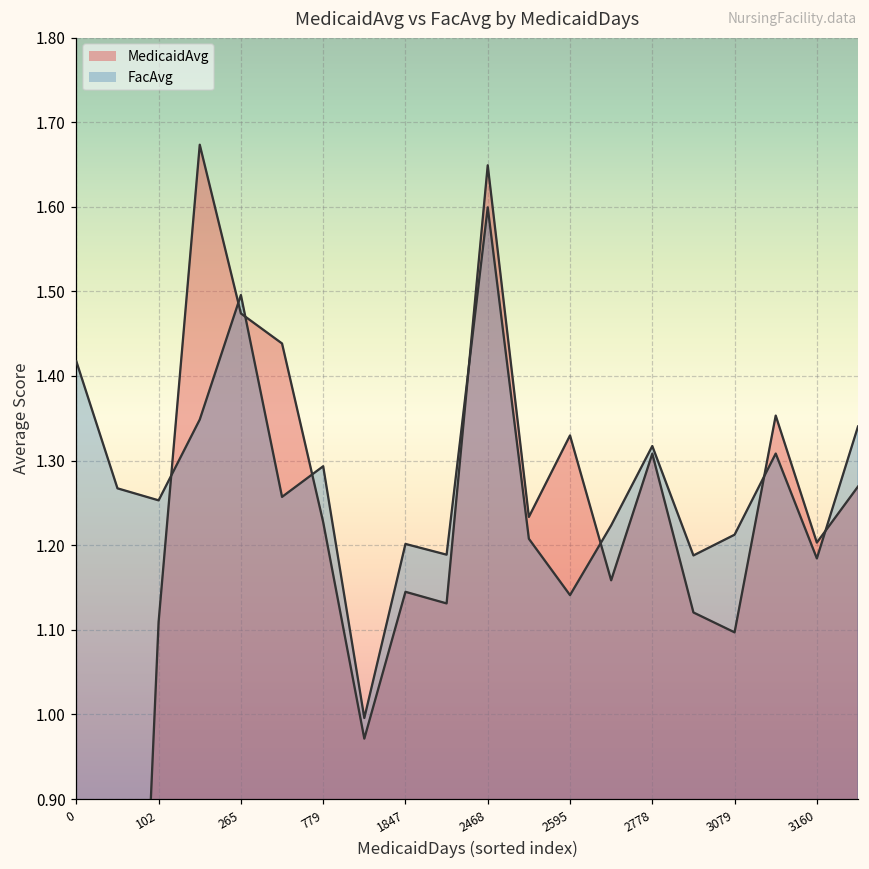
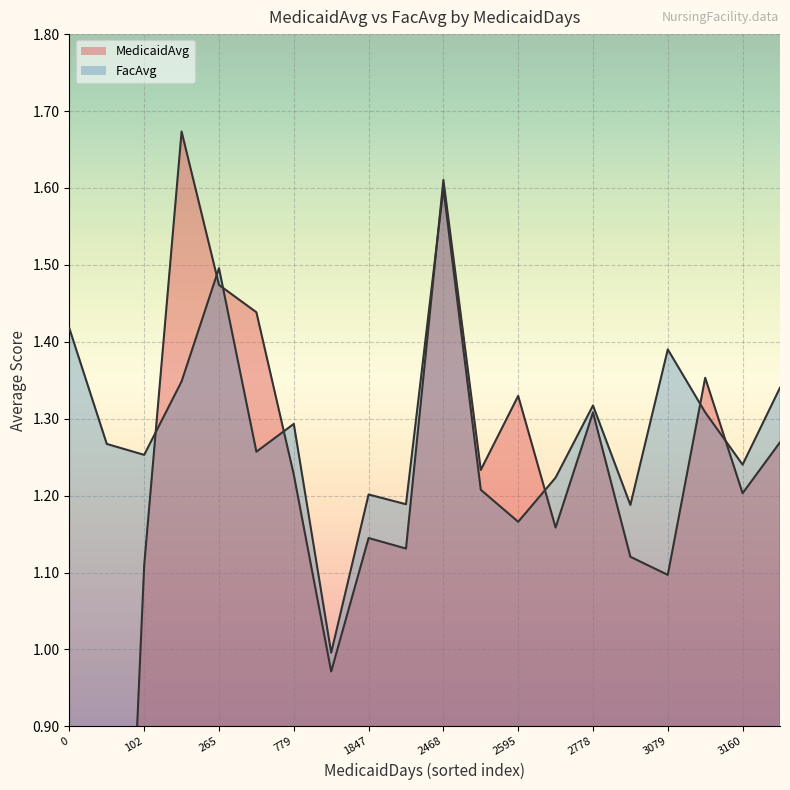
  {
    "MedicaidAvg": {
      "102": 1.11,
      "265": 1.47,
      "779": 1.23,
      "1847": 1.14,
-     "2468": 1.65,
+     "2468": 1.61,
      "2595": 1.33,
      "2778": 1.31,
      "3079": 1.10,
      "3160": 1.20
    },
    "FacAvg": {
      "0": 1.42,
      "102": 1.25,
      "265": 1.50,
      "779": 1.29,
      "1847": 1.20,
      "2468": 1.60,
-     "2595": 1.14,
+     "2595": 1.17,
      "2778": 1.32,
-     "3079": 1.21,
-     "3160": 1.18
+     "3079": 1.39,
+     "3160": 1.24
    }
  }
